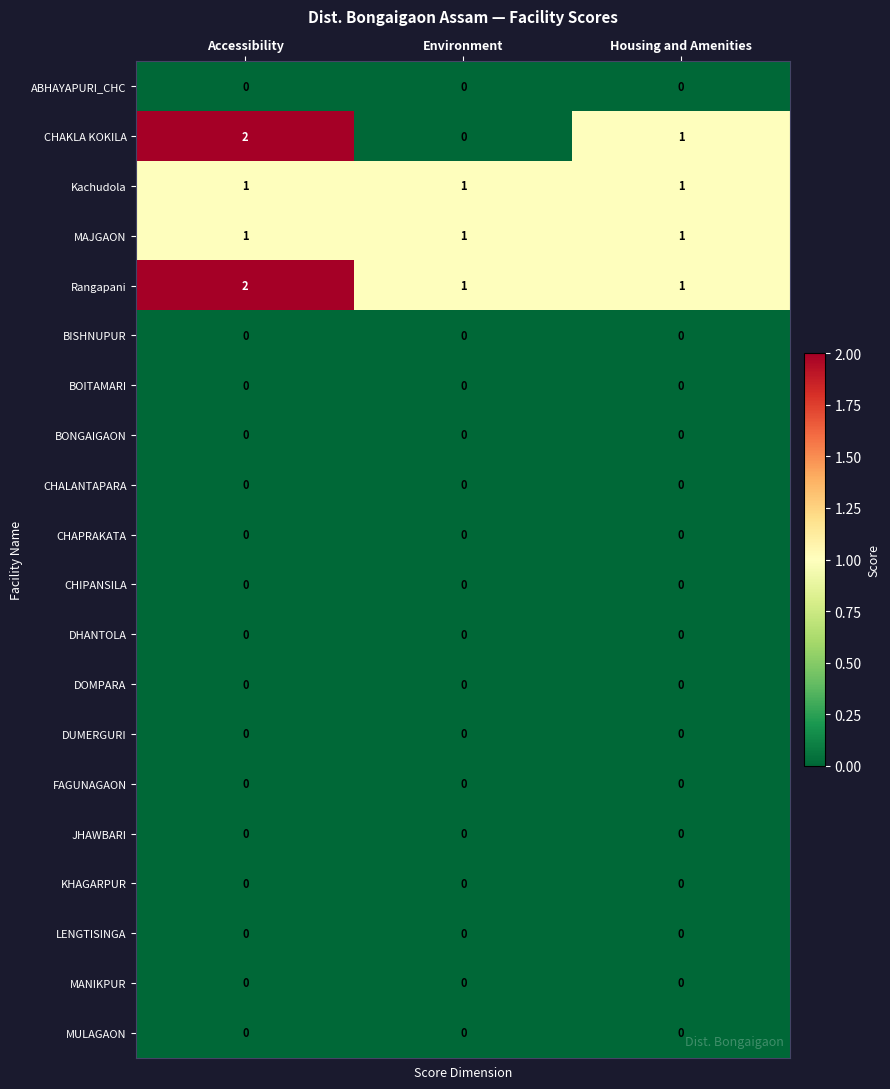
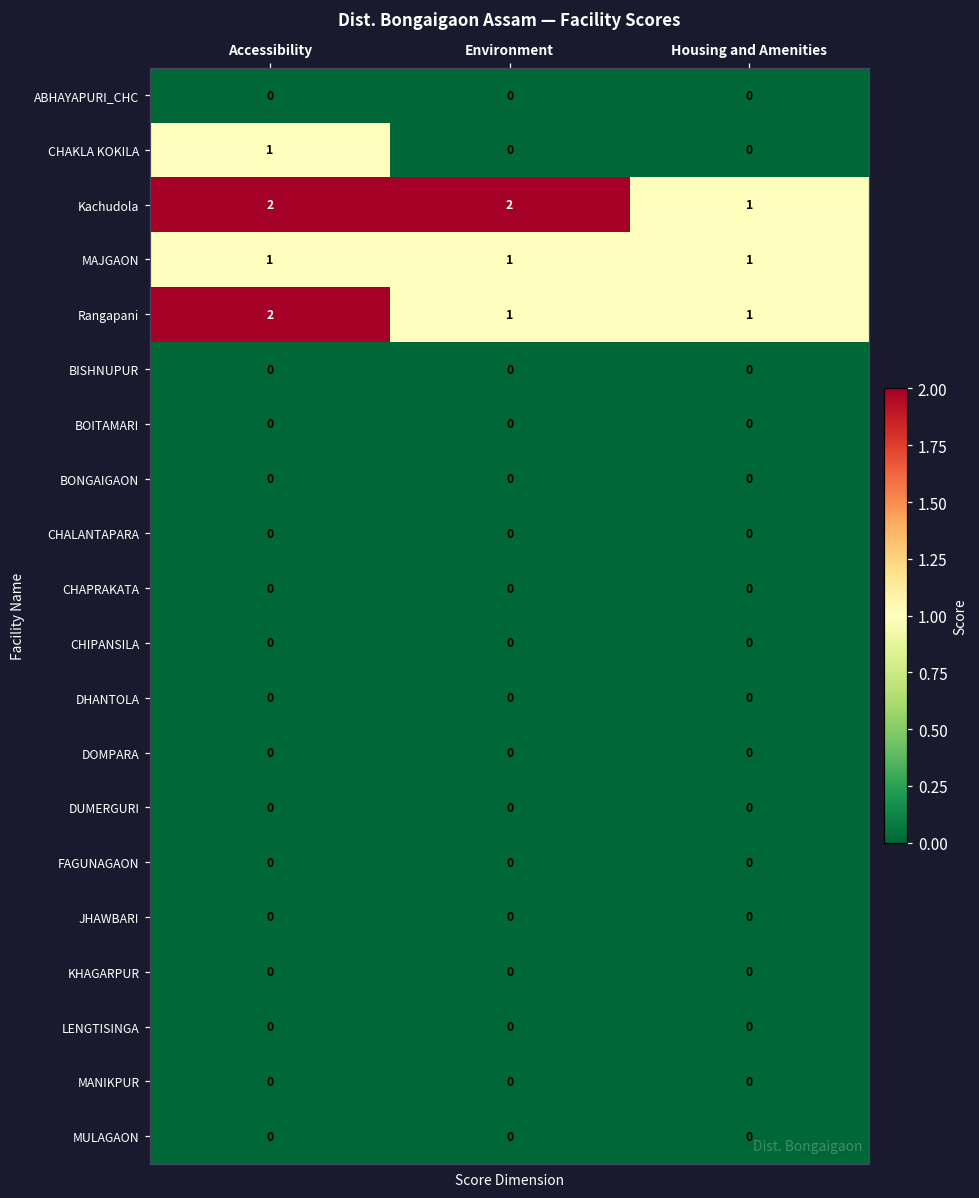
  {
    "ABHAYAPURI_CHC": {
      "Accessibility": 0,
      "Environment": 0,
      "Housing and Amenities": 0
    },
    "CHAKLA KOKILA": {
-     "Accessibility": 2,
+     "Accessibility": 1,
      "Environment": 0,
-     "Housing and Amenities": 1
+     "Housing and Amenities": 0
    },
    "Kachudola": {
-     "Accessibility": 1,
-     "Environment": 1,
+     "Accessibility": 2,
+     "Environment": 2,
      "Housing and Amenities": 1
    },
    "MAJGAON": {
      "Accessibility": 1,
      "Environment": 1,
      "Housing and Amenities": 1
    },
    "Rangapani": {
      "Accessibility": 2,
      "Environment": 1,
      "Housing and Amenities": 1
    },
    "BISHNUPUR": {
      "Accessibility": 0,
      "Environment": 0,
      "Housing and Amenities": 0
    },
    "BOITAMARI": {
      "Accessibility": 0,
      "Environment": 0,
      "Housing and Amenities": 0
    },
    "BONGAIGAON": {
      "Accessibility": 0,
      "Environment": 0,
      "Housing and Amenities": 0
    },
    "CHALANTAPARA": {
      "Accessibility": 0,
      "Environment": 0,
      "Housing and Amenities": 0
    },
    "CHAPRAKATA": {
      "Accessibility": 0,
      "Environment": 0,
      "Housing and Amenities": 0
    },
    "CHIPANSILA": {
      "Accessibility": 0,
      "Environment": 0,
      "Housing and Amenities": 0
    },
    "DHANTOLA": {
      "Accessibility": 0,
      "Environment": 0,
      "Housing and Amenities": 0
    },
    "DOMPARA": {
      "Accessibility": 0,
      "Environment": 0,
      "Housing and Amenities": 0
    },
    "DUMERGURI": {
      "Accessibility": 0,
      "Environment": 0,
      "Housing and Amenities": 0
    },
    "FAGUNAGAON": {
      "Accessibility": 0,
      "Environment": 0,
      "Housing and Amenities": 0
    },
    "JHAWBARI": {
      "Accessibility": 0,
      "Environment": 0,
      "Housing and Amenities": 0
    },
    "KHAGARPUR": {
      "Accessibility": 0,
      "Environment": 0,
      "Housing and Amenities": 0
    },
    "LENGTISINGA": {
      "Accessibility": 0,
      "Environment": 0,
      "Housing and Amenities": 0
    },
    "MANIKPUR": {
      "Accessibility": 0,
      "Environment": 0,
      "Housing and Amenities": 0
    },
    "MULAGAON": {
      "Accessibility": 0,
      "Environment": 0
    }
  }
